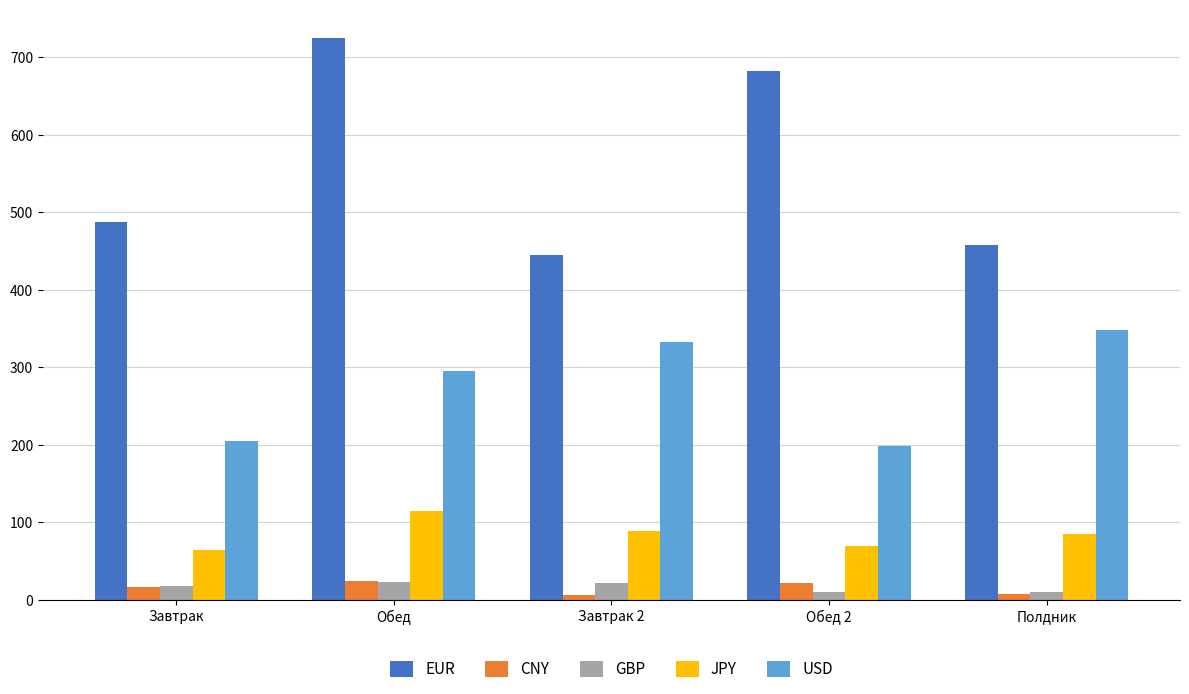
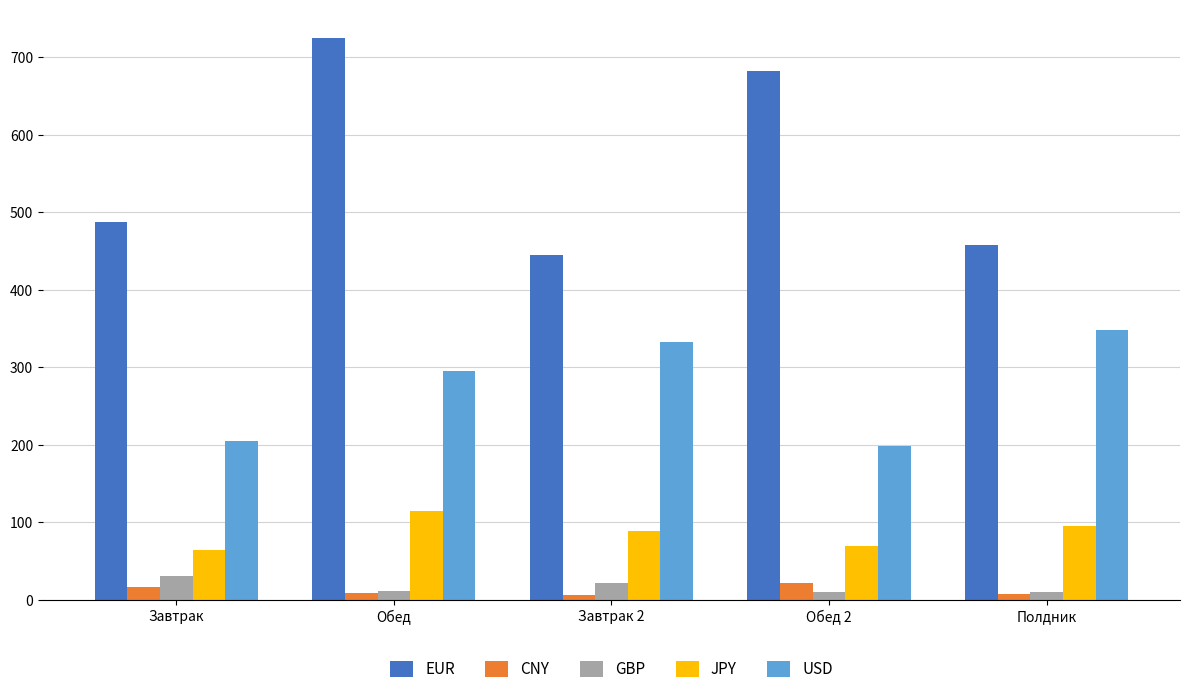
  {
    "CNY": {
      "Завтрак": 20,
-     "Обед": 20,
+     "Обед": 10,
      "Завтрак 2": 10,
      "Обед 2": 20,
      "Полдник": 10
    },
    "GBP": {
-     "Завтрак": 20,
-     "Обед": 20,
+     "Завтрак": 30,
+     "Обед": 10,
      "Завтрак 2": 20,
      "Обед 2": 10,
      "Полдник": 10
    },
    "JPY": {
      "Завтрак": 60,
      "Обед": 110,
      "Завтрак 2": 90,
      "Обед 2": 70,
-     "Полдник": 80
+     "Полдник": 100
    }
  }
